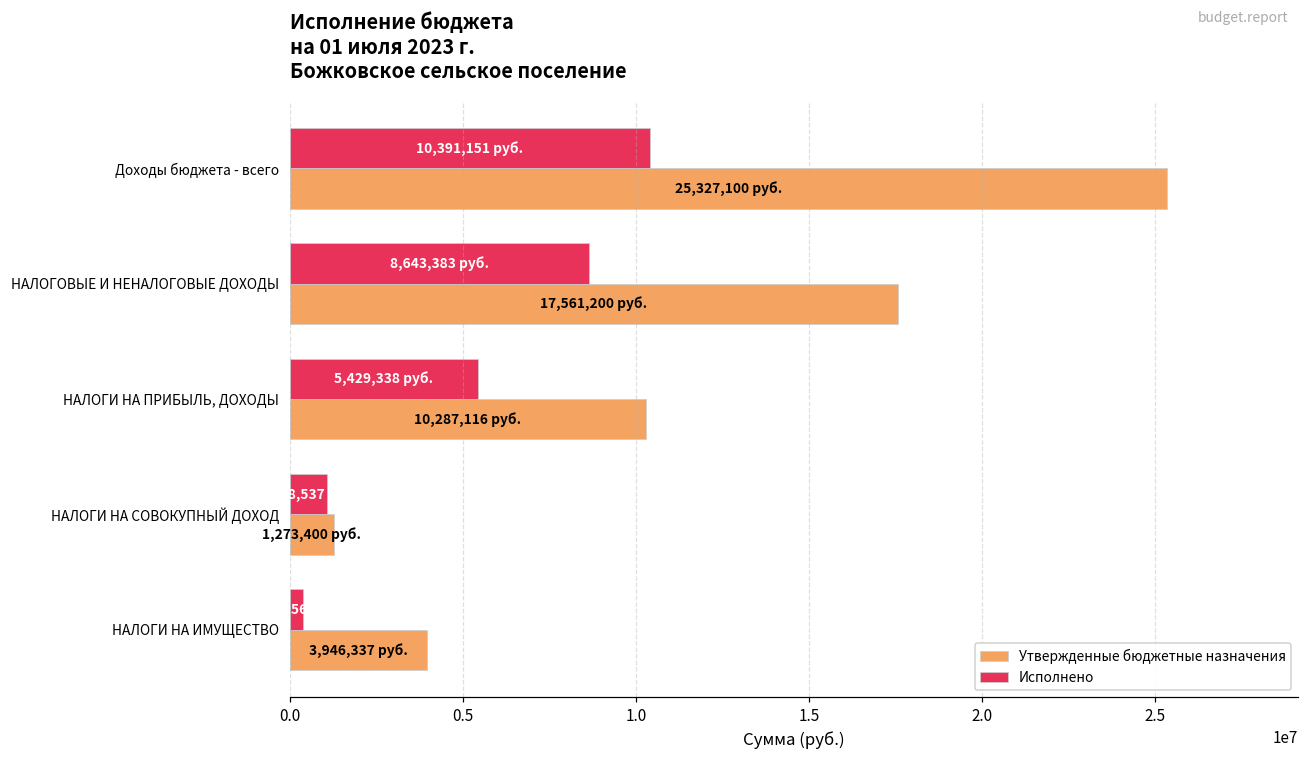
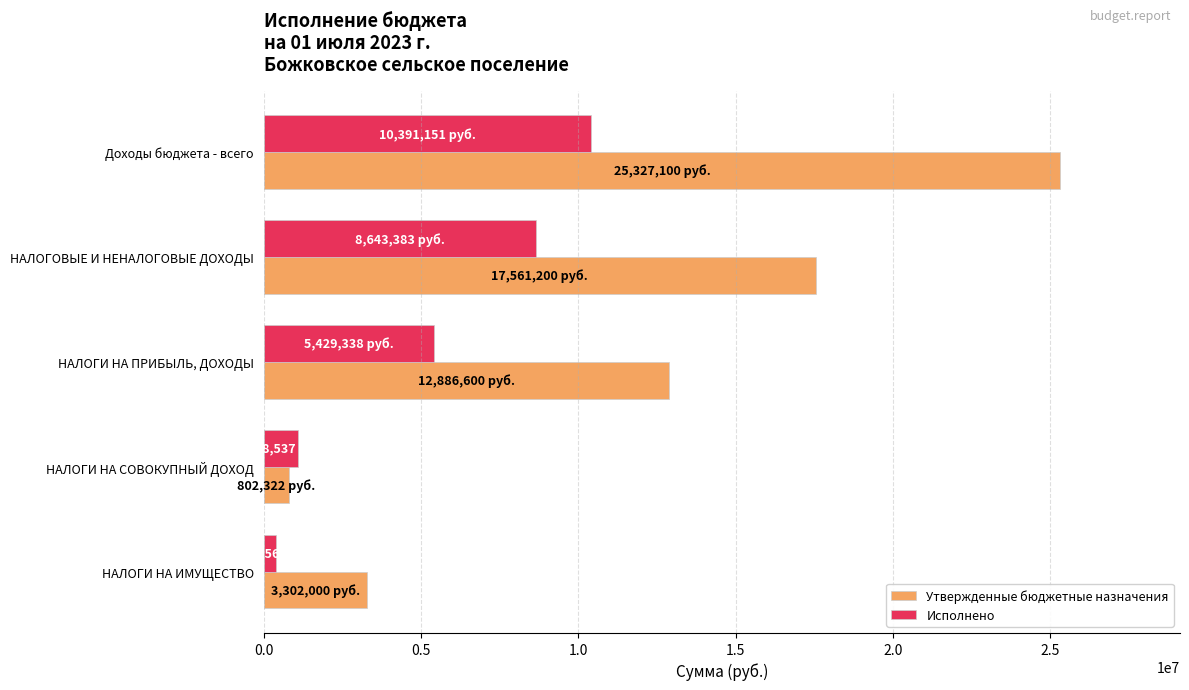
  {
    "Утвержденные бюджетные назначения": {
      "Доходы бюджета - всего": "25,327,100",
      "НАЛОГОВЫЕ И НЕНАЛОГОВЫЕ ДОХОДЫ": "17,561,200",
-     "НАЛОГИ НА ПРИБЫЛЬ, ДОХОДЫ": "10,287,116",
-     "НАЛОГИ НА СОВОКУПНЫЙ ДОХОД": "1,273,400",
-     "НАЛОГИ НА ИМУЩЕСТВО": "3,946,337"
+     "НАЛОГИ НА ПРИБЫЛЬ, ДОХОДЫ": "12,886,600",
+     "НАЛОГИ НА СОВОКУПНЫЙ ДОХОД": "802,322",
+     "НАЛОГИ НА ИМУЩЕСТВО": "3,302,000"
    },
    "Исполнено": {
      "Доходы бюджета - всего": "10,391,151",
      "НАЛОГОВЫЕ И НЕНАЛОГОВЫЕ ДОХОДЫ": "8,643,383",
      "НАЛОГИ НА ПРИБЫЛЬ, ДОХОДЫ": "5,429,338"
    }
  }
